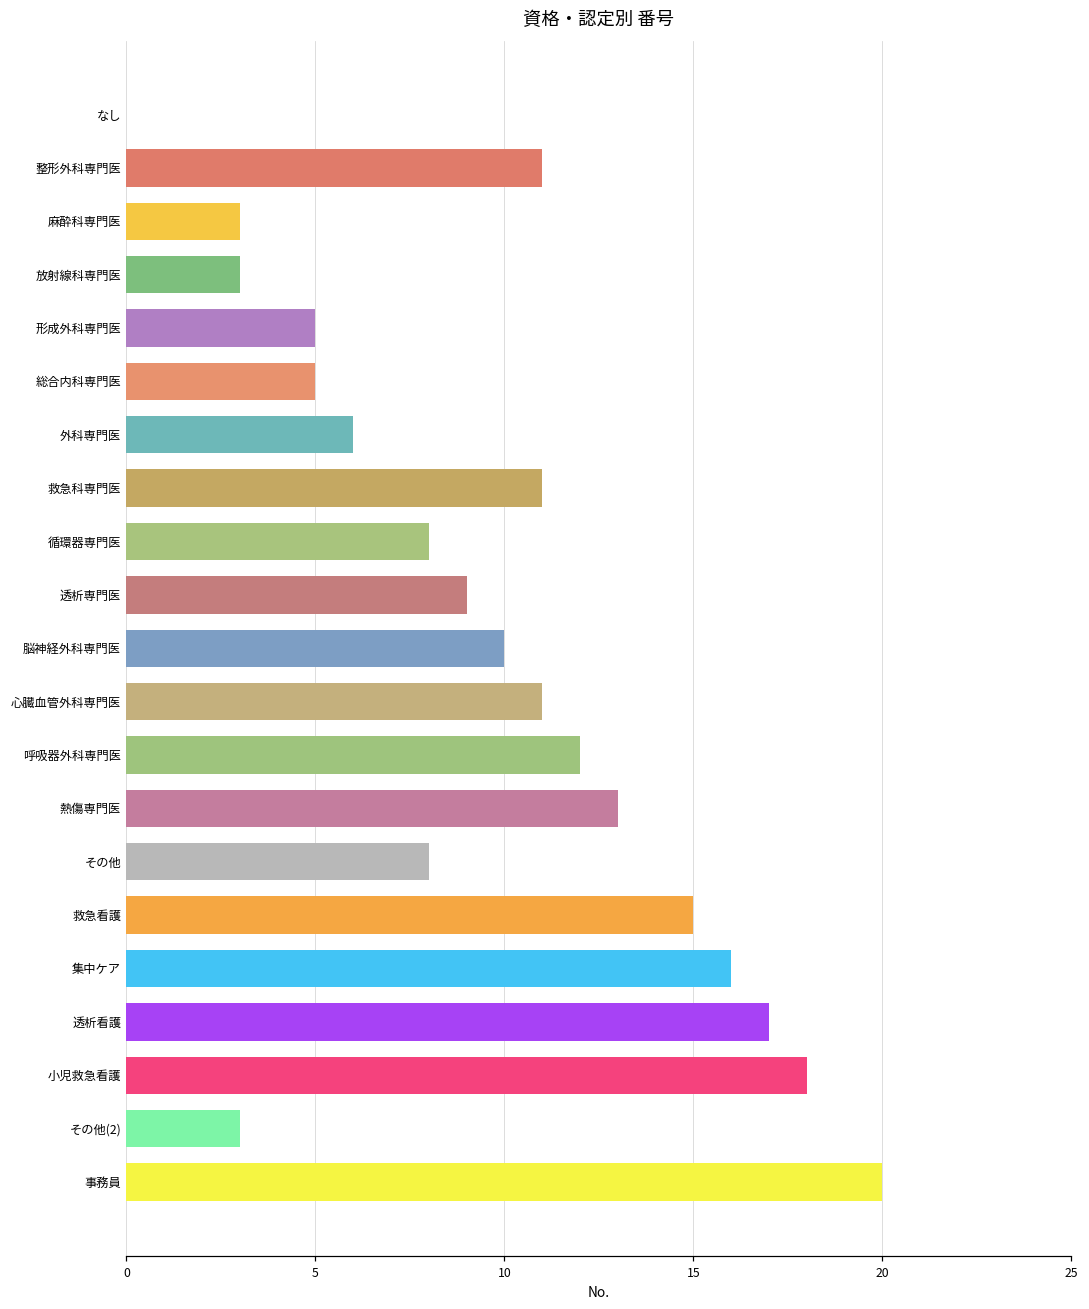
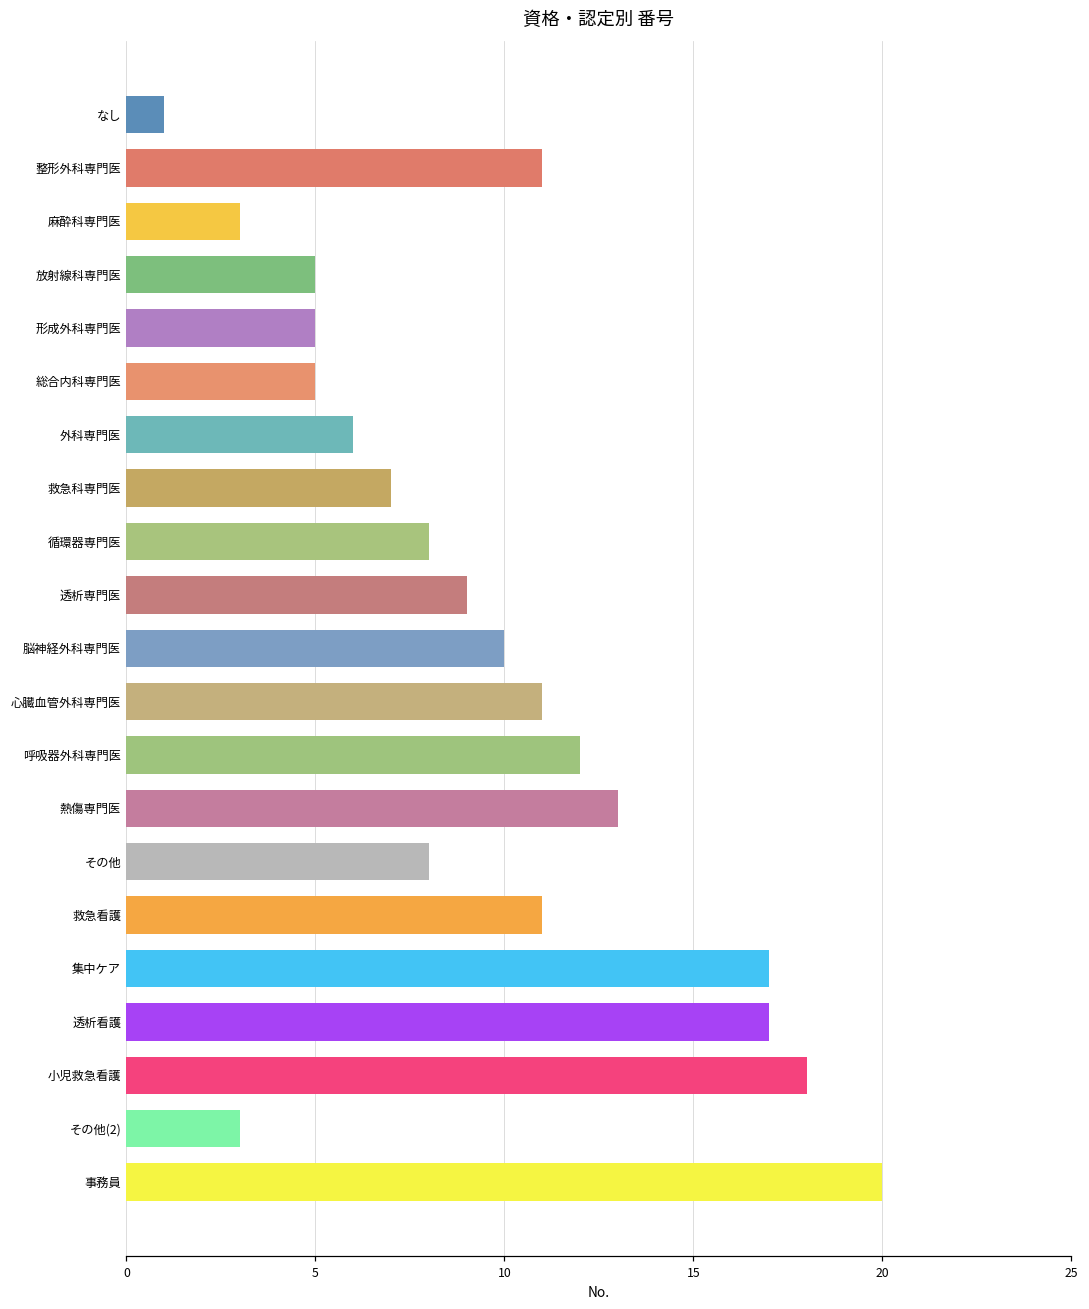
  {
-   "なし": 0,
+   "なし": 1,
    "整形外科専門医": 11,
    "麻酔科専門医": 3,
-   "放射線科専門医": 3,
+   "放射線科専門医": 5,
    "形成外科専門医": 5,
    "総合内科専門医": 5,
    "外科専門医": 6,
-   "救急科専門医": 11,
+   "救急科専門医": 7,
    "循環器専門医": 8,
    "透析専門医": 9,
    "脳神経外科専門医": 10,
    "心臓血管外科専門医": 11,
    "呼吸器外科専門医": 12,
    "熱傷専門医": 13,
    "その他": 8,
-   "救急看護": 15,
-   "集中ケア": 16,
+   "救急看護": 11,
+   "集中ケア": 17,
    "透析看護": 17,
    "小児救急看護": 18,
    "その他(2)": 3,
    "事務員": 20
  }
